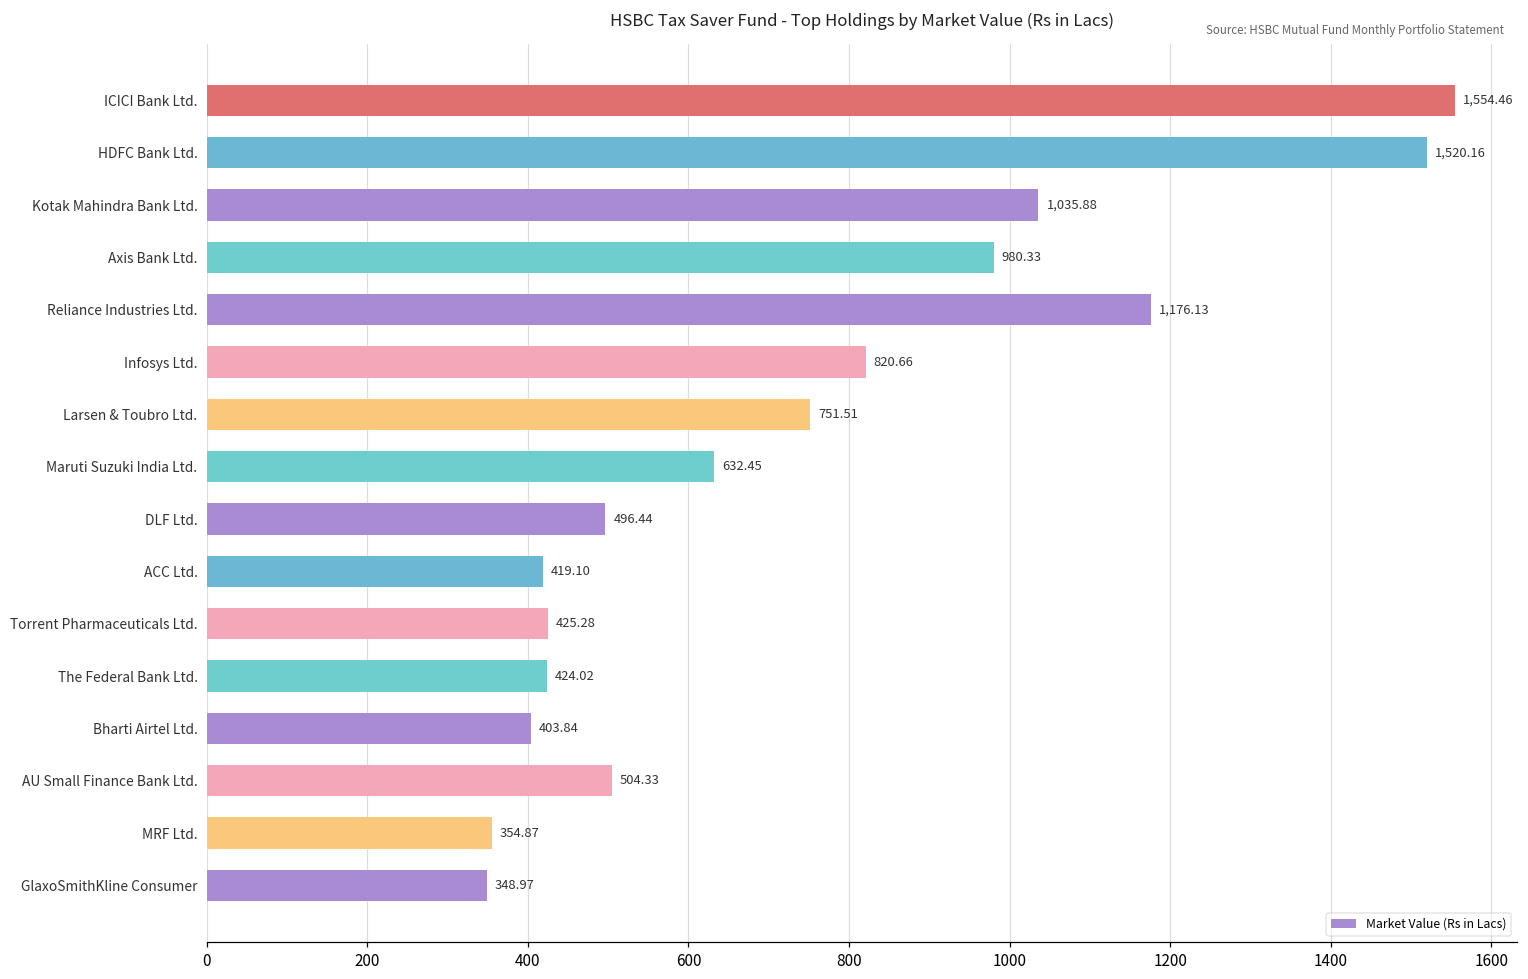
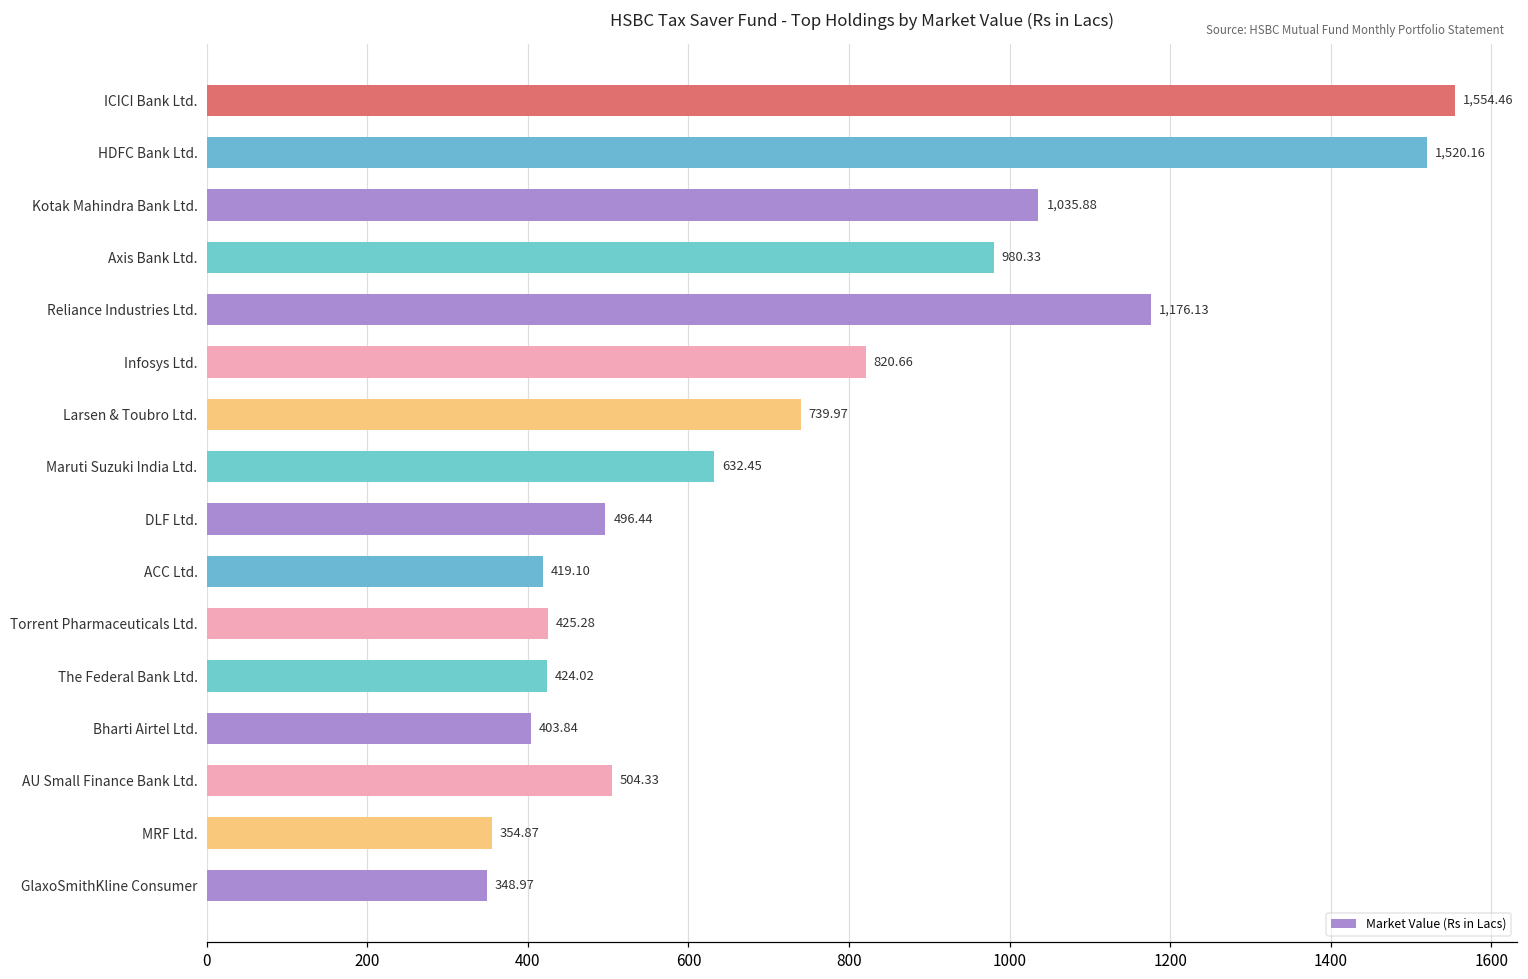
  {
    "ICICI Bank Ltd.": "1,554.46",
    "HDFC Bank Ltd.": "1,520.16",
    "Kotak Mahindra Bank Ltd.": "1,035.88",
    "Axis Bank Ltd.": "980.33",
    "Reliance Industries Ltd.": "1,176.13",
    "Infosys Ltd.": "820.66",
-   "Larsen & Toubro Ltd.": "751.51",
+   "Larsen & Toubro Ltd.": "739.97",
    "Maruti Suzuki India Ltd.": "632.45",
    "DLF Ltd.": "496.44",
    "ACC Ltd.": "419.10",
    "Torrent Pharmaceuticals Ltd.": "425.28",
    "The Federal Bank Ltd.": "424.02",
    "Bharti Airtel Ltd.": "403.84",
    "AU Small Finance Bank Ltd.": "504.33",
    "MRF Ltd.": "354.87",
    "GlaxoSmithKline Consumer": "348.97"
  }
